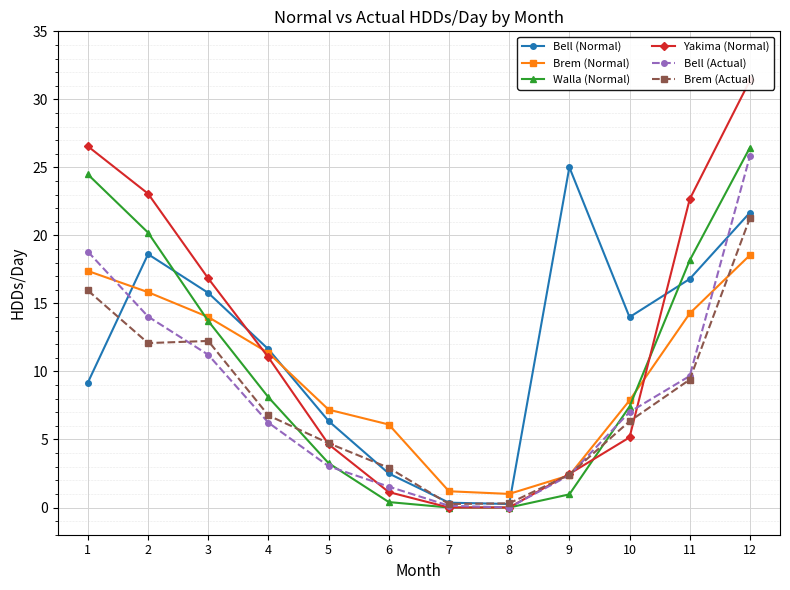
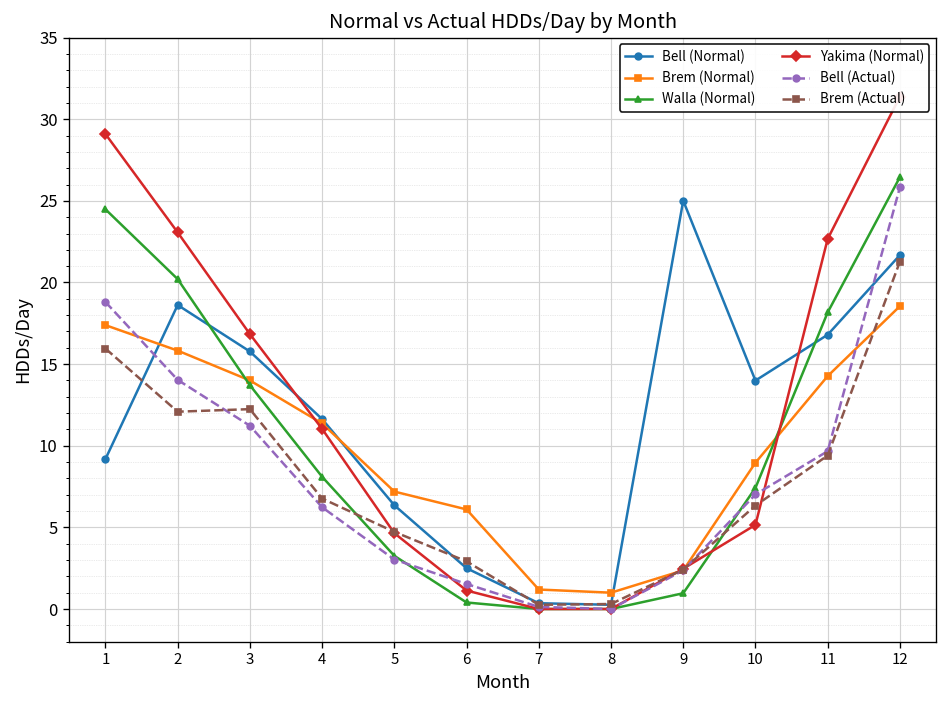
  {
    "Bell (Normal)": {
      "1": 9.2,
      "2": 18.6,
      "3": 15.8,
      "4": 11.6,
      "5": 6.4,
      "6": 2.5,
      "9": 25.0,
      "10": 14.0,
      "11": 16.8,
      "12": 21.7
    },
    "Brem (Normal)": {
      "1": 17.4,
      "2": 15.8,
      "3": 14.0,
      "4": 11.4,
      "5": 7.2,
      "6": 6.1,
      "7": 1.2,
      "8": 1.0,
-     "10": 7.9,
+     "10": 9.0,
      "11": 14.3,
      "12": 18.5
    },
    "Walla (Normal)": {
      "1": 24.5,
      "2": 20.2,
      "3": 13.7,
      "4": 8.1,
      "5": 3.3,
      "6": 0.4,
      "9": 1.0,
      "10": 7.4,
      "11": 18.2,
      "12": 26.5
    },
    "Yakima (Normal)": {
-     "1": 26.5,
+     "1": 29.1,
      "2": 23.1,
      "3": 16.8,
      "4": 11.0,
      "6": 1.1,
      "10": 5.2,
      "11": 22.7
    },
    "Bell (Actual)": {
      "1": 18.8,
      "2": 14.0,
      "3": 11.2,
      "4": 6.2,
      "5": 3.0,
      "6": 1.5,
      "10": 7.0,
      "11": 9.7,
      "12": 25.8
    },
    "Brem (Actual)": {
      "1": 16.0,
      "2": 12.1,
      "3": 12.2,
      "4": 6.8,
      "6": 2.9,
      "10": 6.3,
      "11": 9.4,
      "12": 21.3
    }
  }
